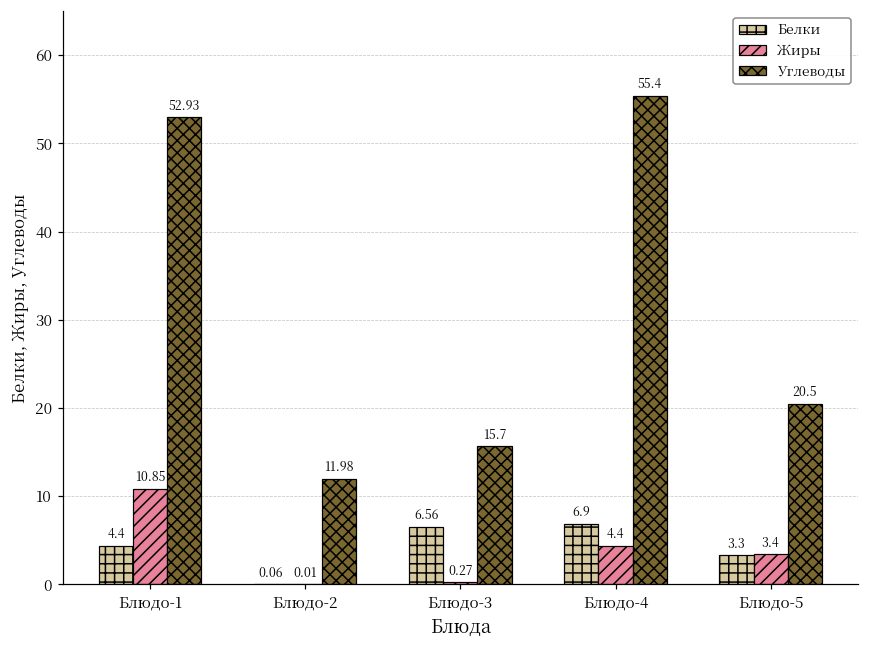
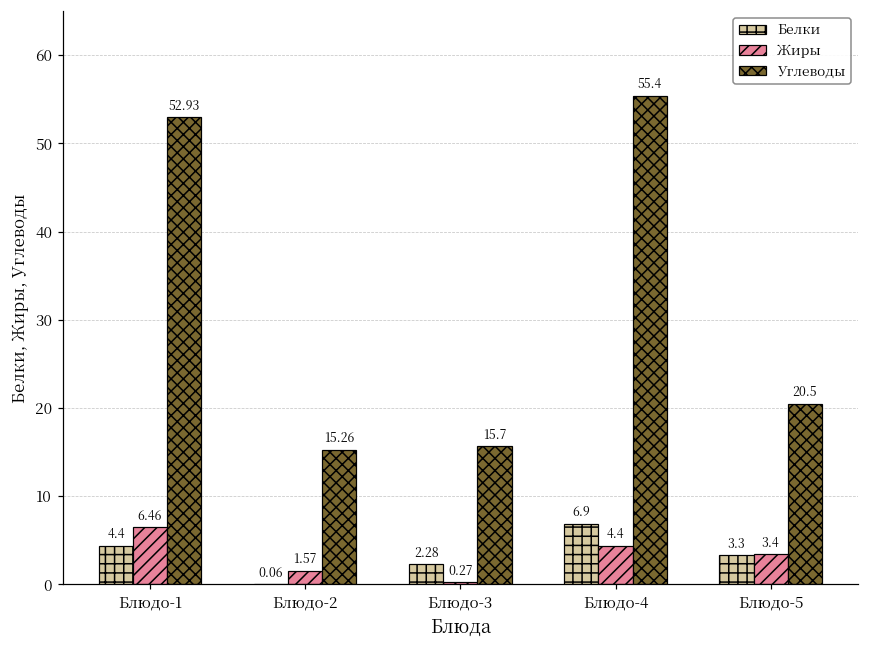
  {
    "Белки": {
      "Блюдо-1": 4.4,
      "Блюдо-2": 0.06,
-     "Блюдо-3": 6.56,
+     "Блюдо-3": 2.28,
      "Блюдо-4": 6.9,
      "Блюдо-5": 3.3
    },
    "Жиры": {
-     "Блюдо-1": 10.85,
-     "Блюдо-2": 0.01,
+     "Блюдо-1": 6.46,
+     "Блюдо-2": 1.57,
      "Блюдо-3": 0.27,
      "Блюдо-4": 4.4,
      "Блюдо-5": 3.4
    },
    "Углеводы": {
      "Блюдо-1": 52.93,
-     "Блюдо-2": 11.98,
+     "Блюдо-2": 15.26,
      "Блюдо-3": 15.7,
      "Блюдо-4": 55.4,
      "Блюдо-5": 20.5
    }
  }
